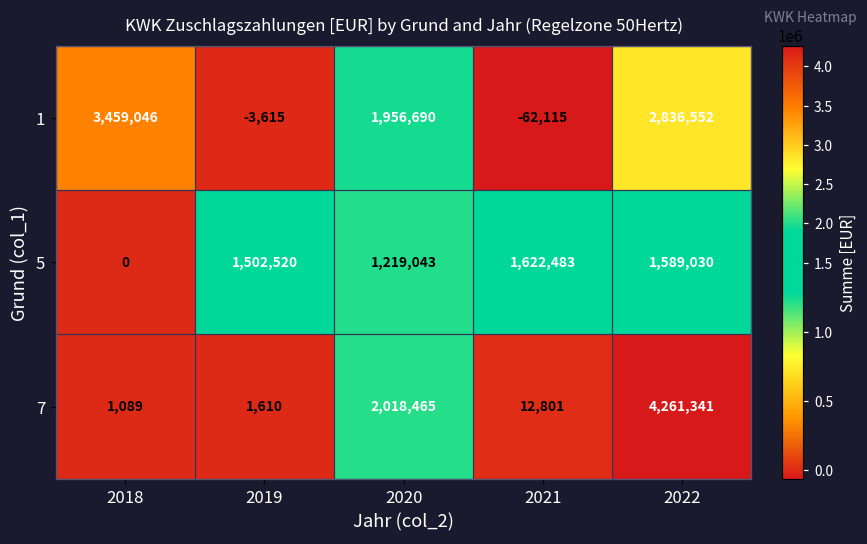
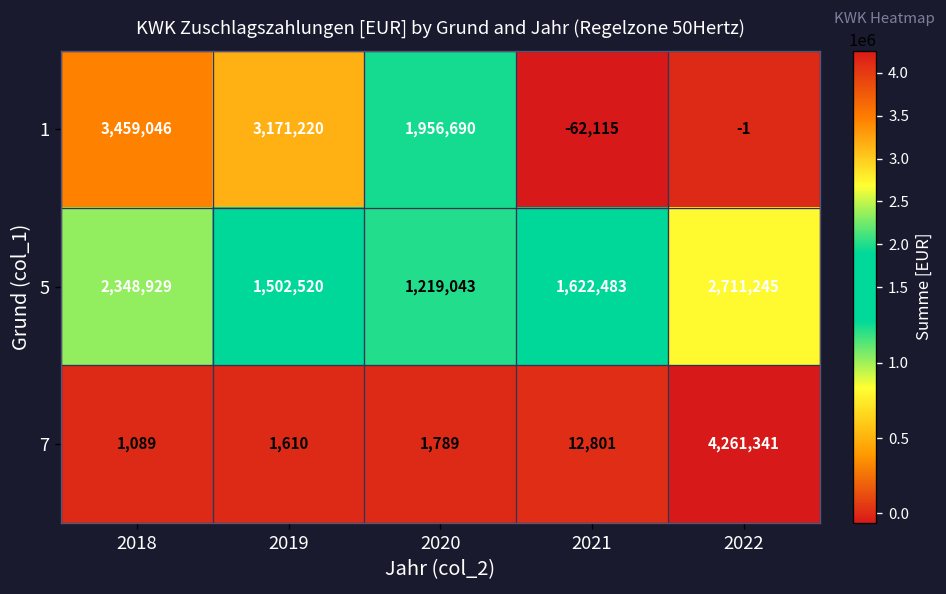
  {
    "1": {
      "2018": "3,459,046",
-     "2019": "-3,615",
+     "2019": "3,171,220",
      "2020": "1,956,690",
      "2021": "-62,115",
-     "2022": "2,836,552"
+     "2022": "-1"
    },
    "5": {
-     "2018": "0",
+     "2018": "2,348,929",
      "2019": "1,502,520",
      "2020": "1,219,043",
      "2021": "1,622,483",
-     "2022": "1,589,030"
+     "2022": "2,711,245"
    },
    "7": {
      "2018": "1,089",
      "2019": "1,610",
-     "2020": "2,018,465",
+     "2020": "1,789",
      "2021": "12,801",
      "2022": "4,261,341"
    }
  }
